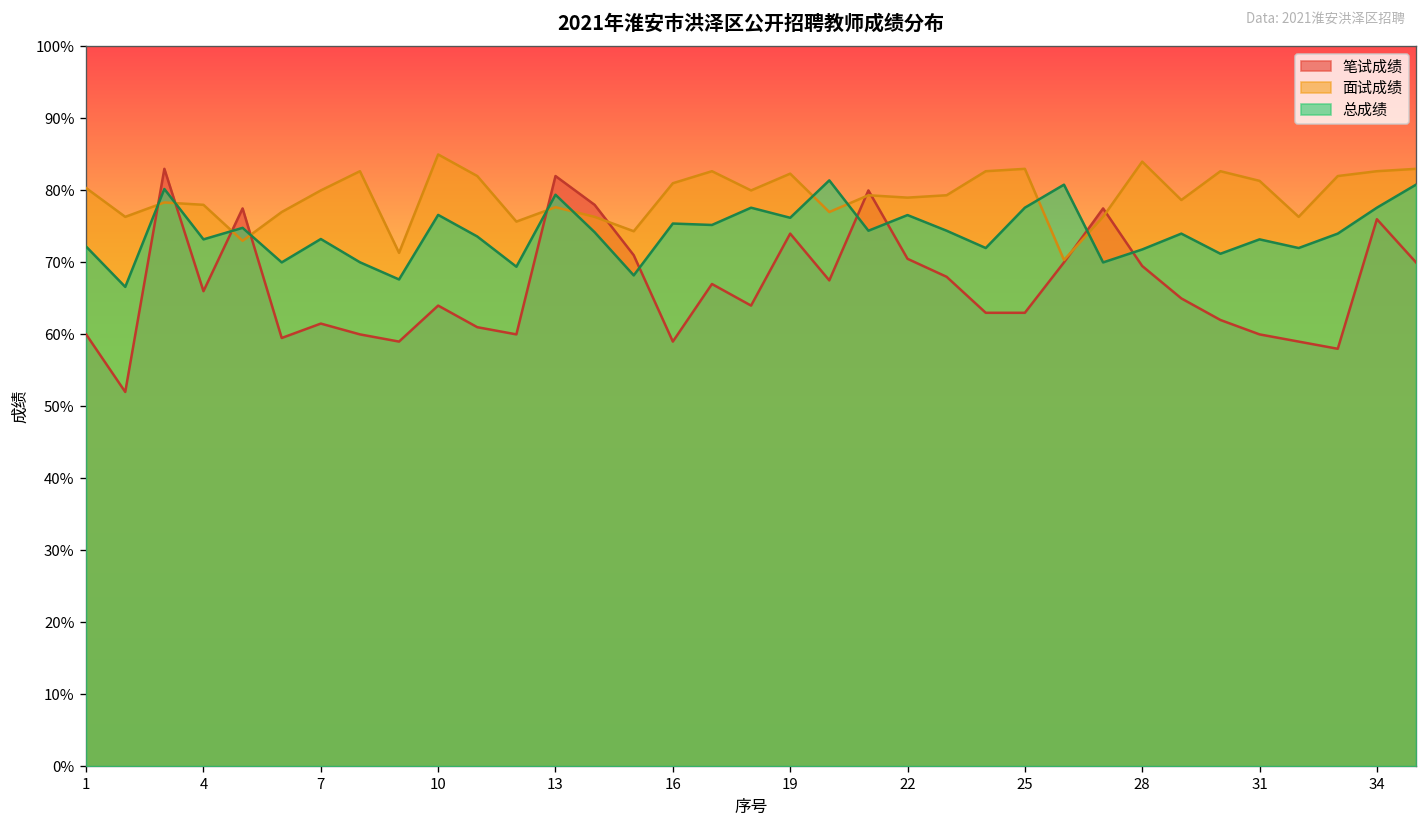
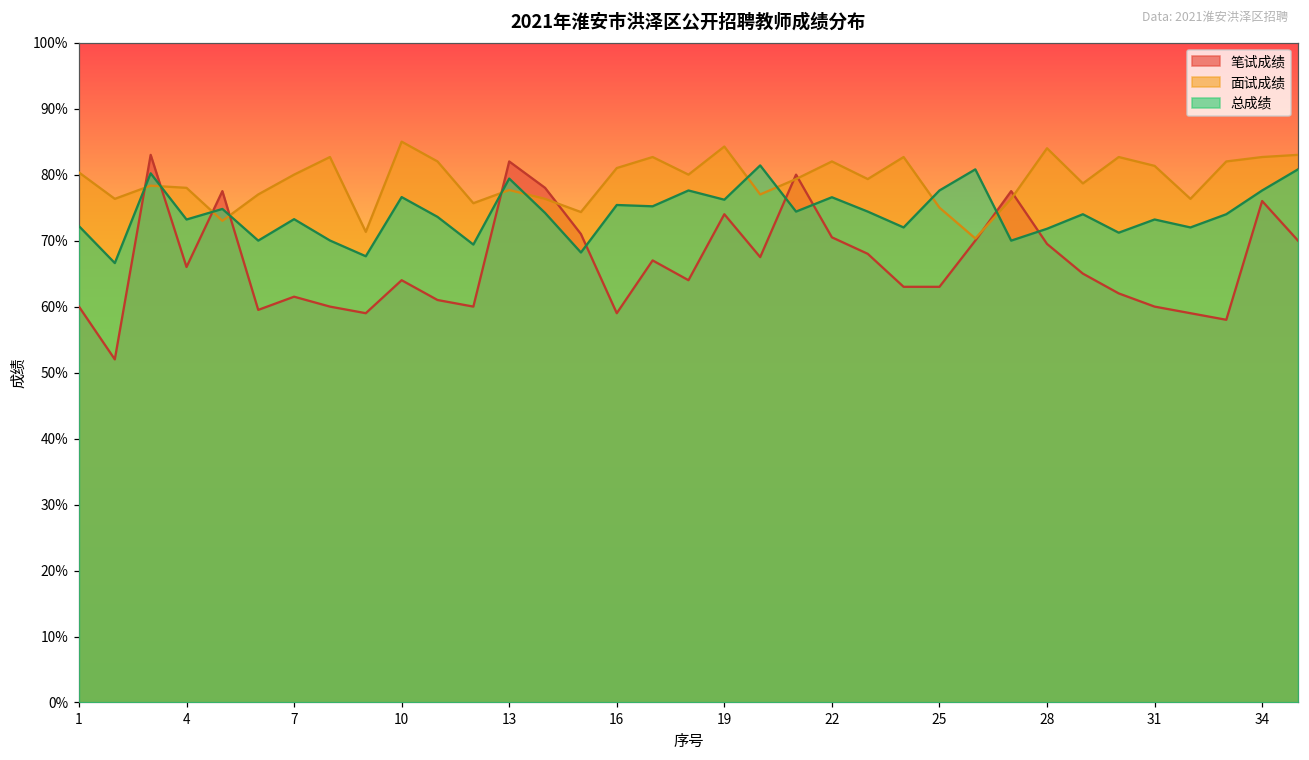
  {
    "笔试成绩": {
      "1": "60%",
      "4": "66%",
      "7": "62%",
      "10": "64%",
      "13": "82%",
      "16": "59%",
      "19": "74%",
      "22": "71%",
      "25": "63%",
      "28": "70%",
      "31": "60%",
      "34": "76%"
    },
    "面试成绩": {
      "1": "80%",
      "4": "78%",
      "7": "80%",
      "10": "85%",
      "13": "78%",
      "16": "81%",
-     "19": "82%",
-     "22": "79%",
-     "25": "83%",
+     "19": "84%",
+     "22": "82%",
+     "25": "75%",
      "28": "84%",
      "31": "81%",
      "34": "83%"
    },
    "总成绩": {
      "1": "72%",
      "4": "73%",
      "7": "73%",
      "10": "77%",
      "13": "79%",
      "16": "75%",
      "19": "76%",
      "22": "77%",
      "25": "78%",
      "28": "72%",
      "31": "73%",
      "34": "78%"
    }
  }
